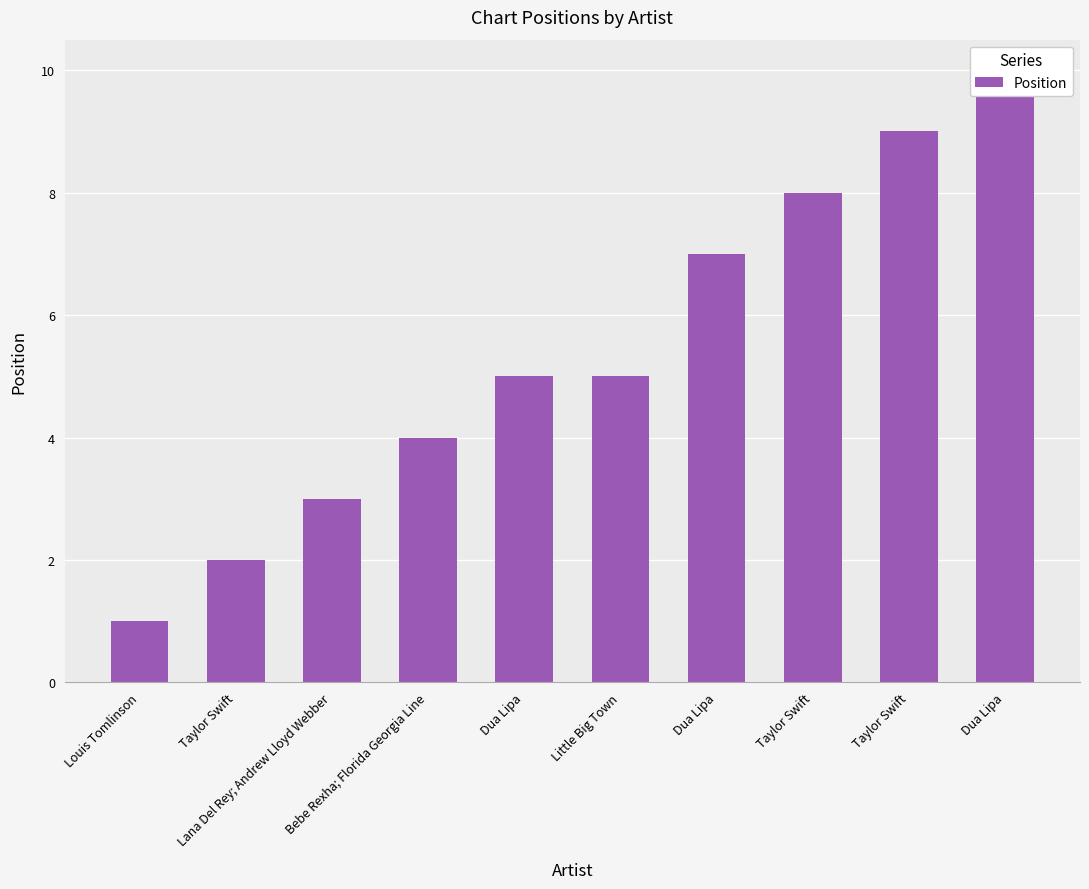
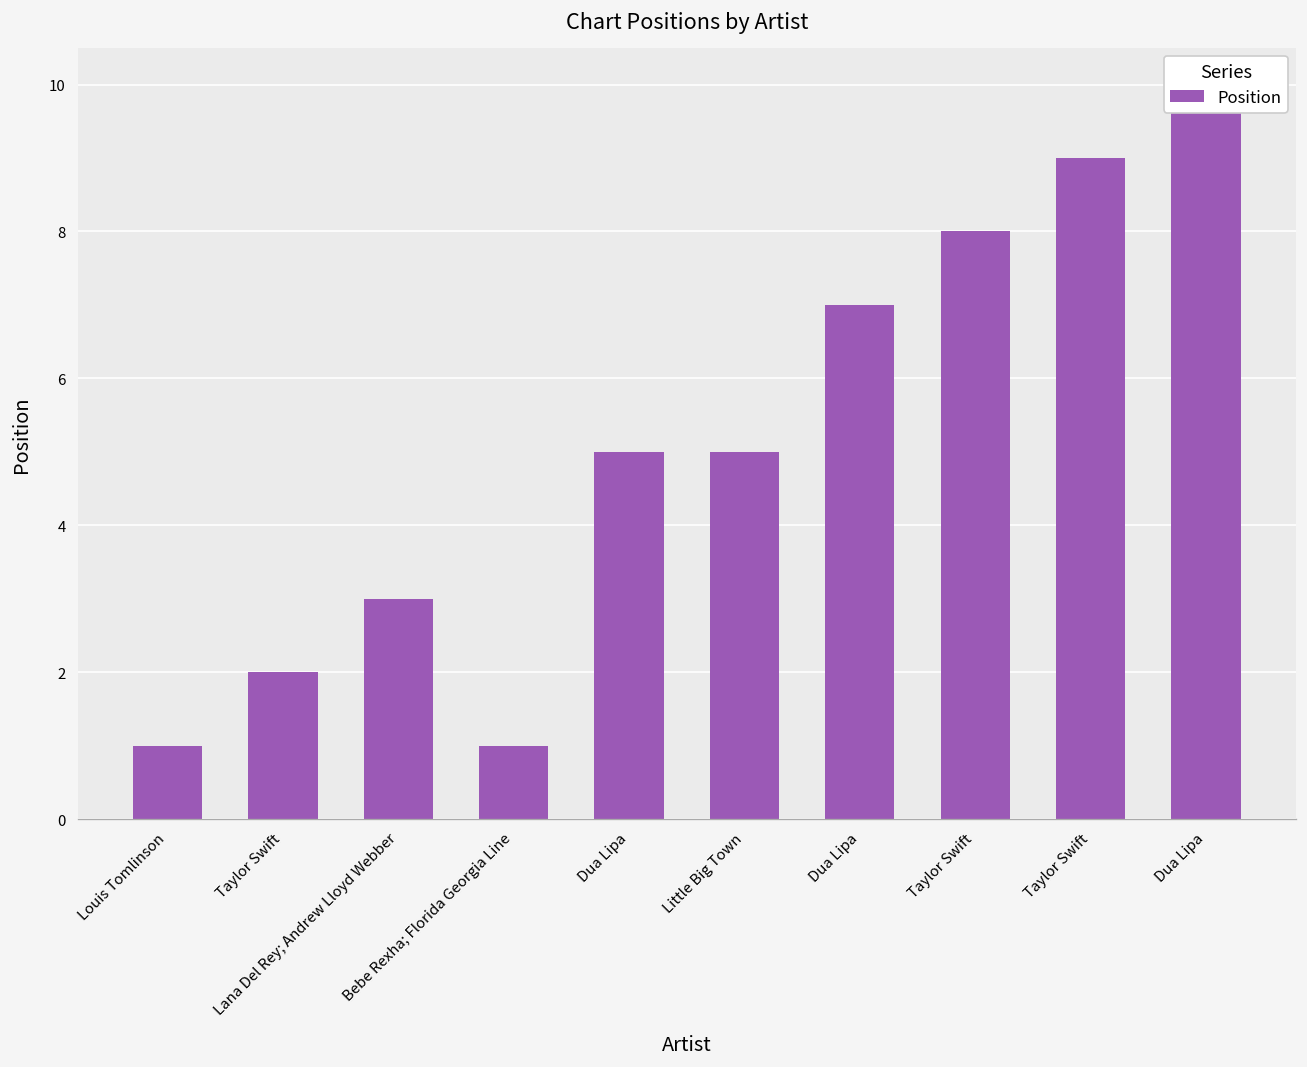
  {
    "Louis Tomlinson": 1,
    "Lana Del Rey; Andrew Lloyd Webber": 3,
-   "Bebe Rexha; Florida Georgia Line": 4,
+   "Bebe Rexha; Florida Georgia Line": 1,
    "Little Big Town": 5
  }
